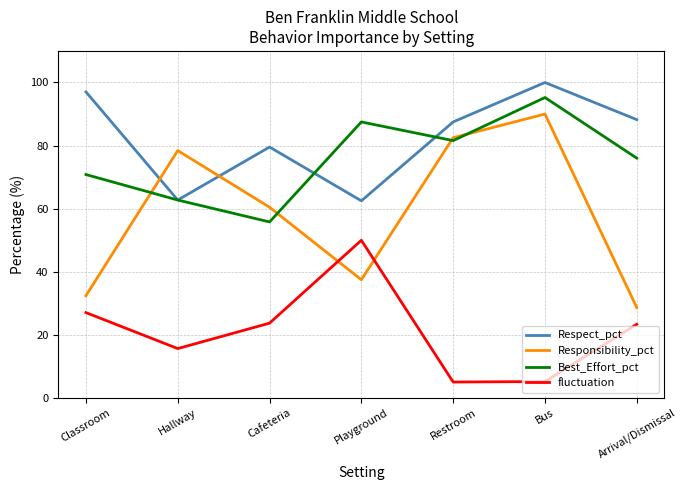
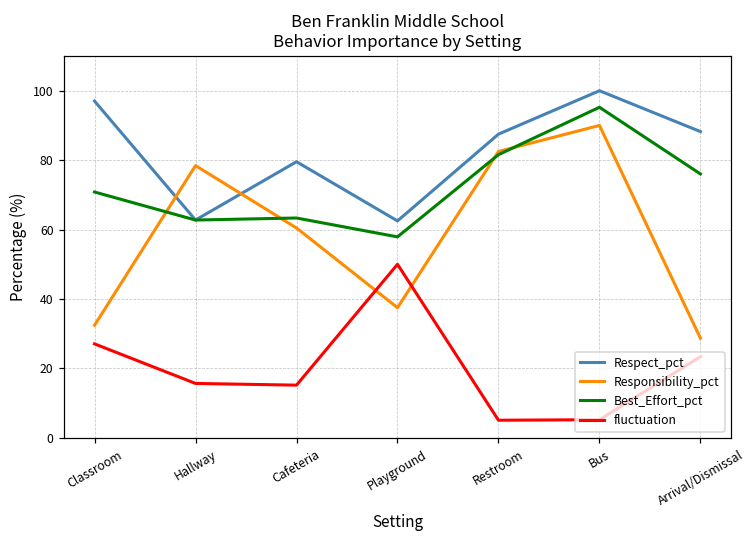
  {
    "Respect_pct": {
      "Classroom": 97,
      "Cafeteria": 80,
      "Playground": 63,
      "Restroom": 88,
      "Bus": 100,
      "Arrival/Dismissal": 88
    },
    "Responsibility_pct": {
      "Classroom": 32,
      "Hallway": 78,
      "Cafeteria": 60,
      "Playground": 38,
      "Restroom": 83,
      "Bus": 90,
      "Arrival/Dismissal": 29
    },
    "Best_Effort_pct": {
      "Classroom": 71,
-     "Cafeteria": 56,
-     "Playground": 88,
+     "Cafeteria": 63,
+     "Playground": 58,
      "Restroom": 82,
      "Bus": 95,
      "Arrival/Dismissal": 76
    },
    "fluctuation": {
      "Classroom": 27,
      "Hallway": 16,
-     "Cafeteria": 24,
+     "Cafeteria": 15,
      "Playground": 50,
      "Restroom": 5,
      "Arrival/Dismissal": 23
    }
  }
